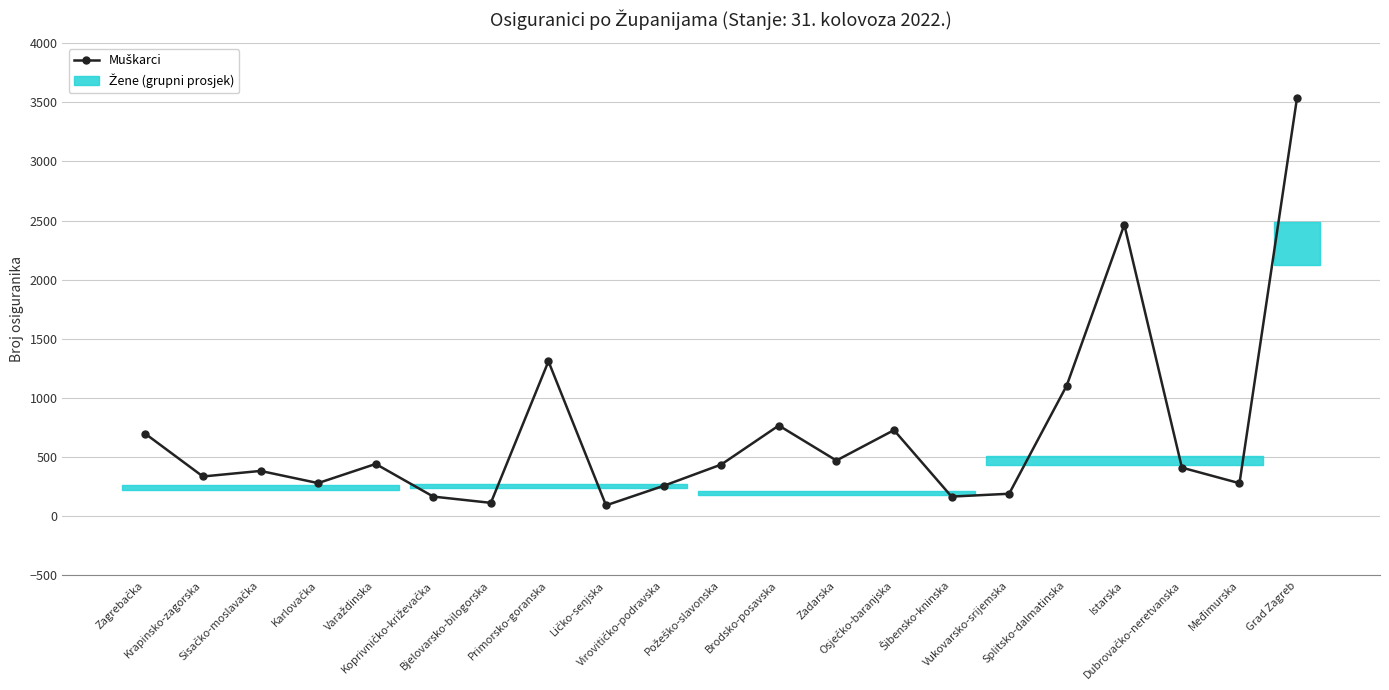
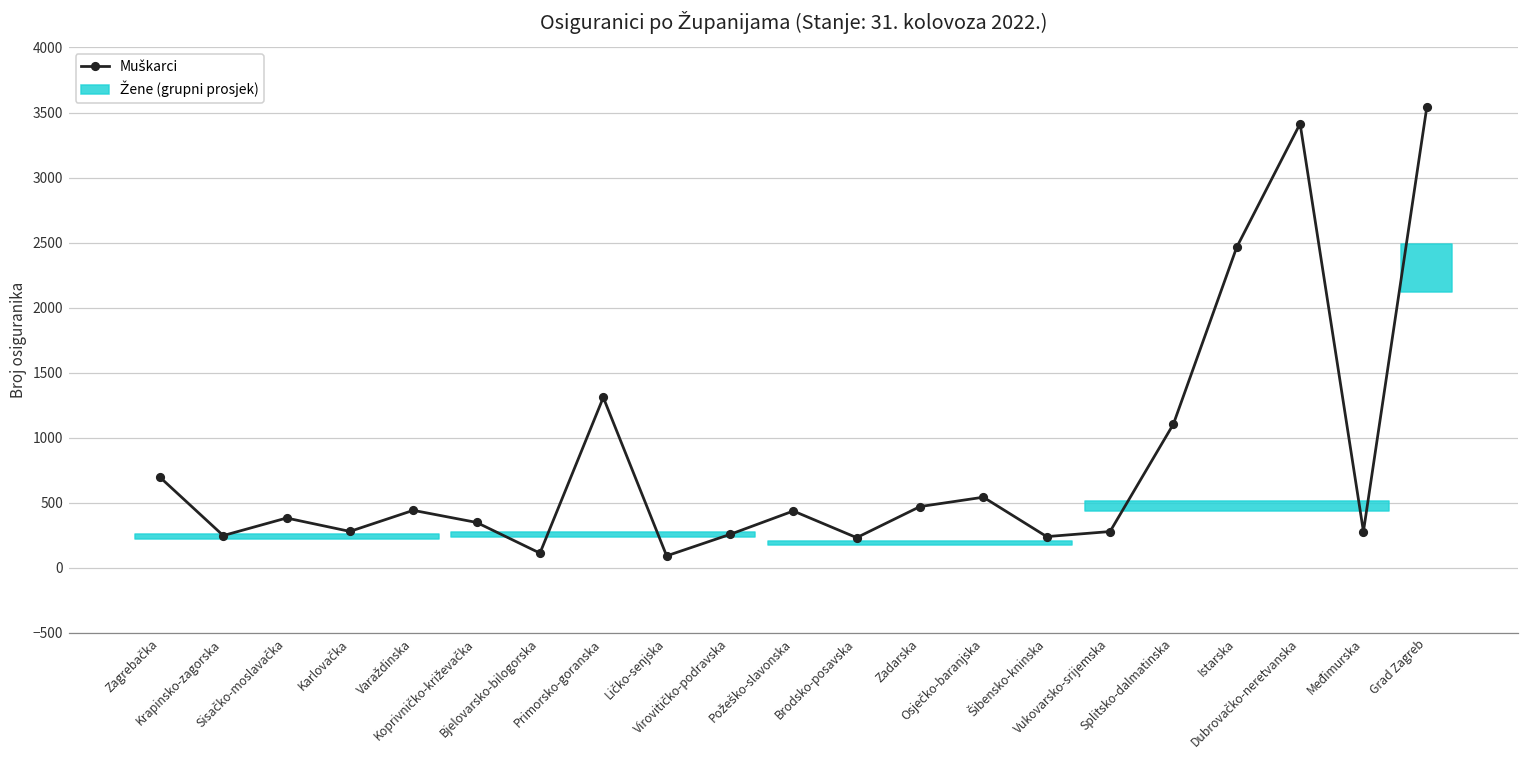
  {
    "Muškarci": {
      "Zagrebačka": 700,
-     "Krapinsko-zagorska": 340,
+     "Krapinsko-zagorska": 250,
      "Sisačko-moslavačka": 380,
      "Karlovačka": 280,
      "Varaždinska": 440,
-     "Koprivničko-križevačka": 170,
+     "Koprivničko-križevačka": 350,
      "Bjelovarsko-bilogorska": 110,
      "Primorsko-goranska": 1310,
      "Ličko-senjska": 90,
      "Virovitičko-podravska": 260,
      "Požeško-slavonska": 440,
-     "Brodsko-posavska": 770,
+     "Brodsko-posavska": 230,
      "Zadarska": 470,
-     "Osječko-baranjska": 730,
-     "Šibensko-kninska": 170,
-     "Vukovarsko-srijemska": 190,
+     "Osječko-baranjska": 540,
+     "Šibensko-kninska": 240,
+     "Vukovarsko-srijemska": 280,
      "Splitsko-dalmatinska": 1110,
      "Istarska": 2470,
-     "Dubrovačko-neretvanska": 410,
+     "Dubrovačko-neretvanska": 3410,
      "Međimurska": 280,
      "Grad Zagreb": 3540
    }
  }
